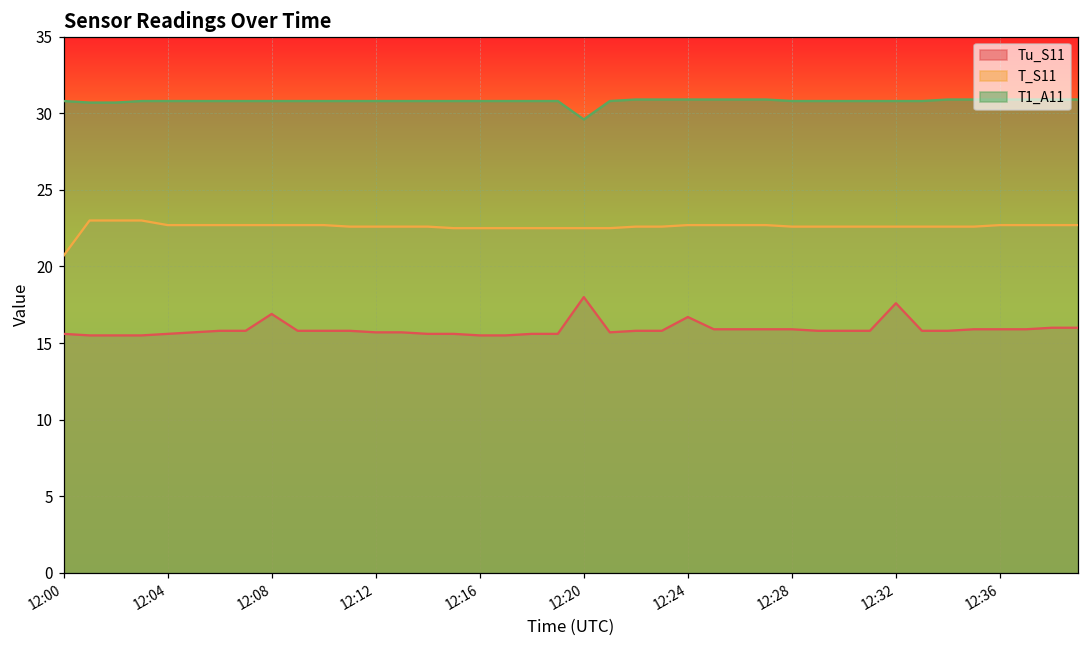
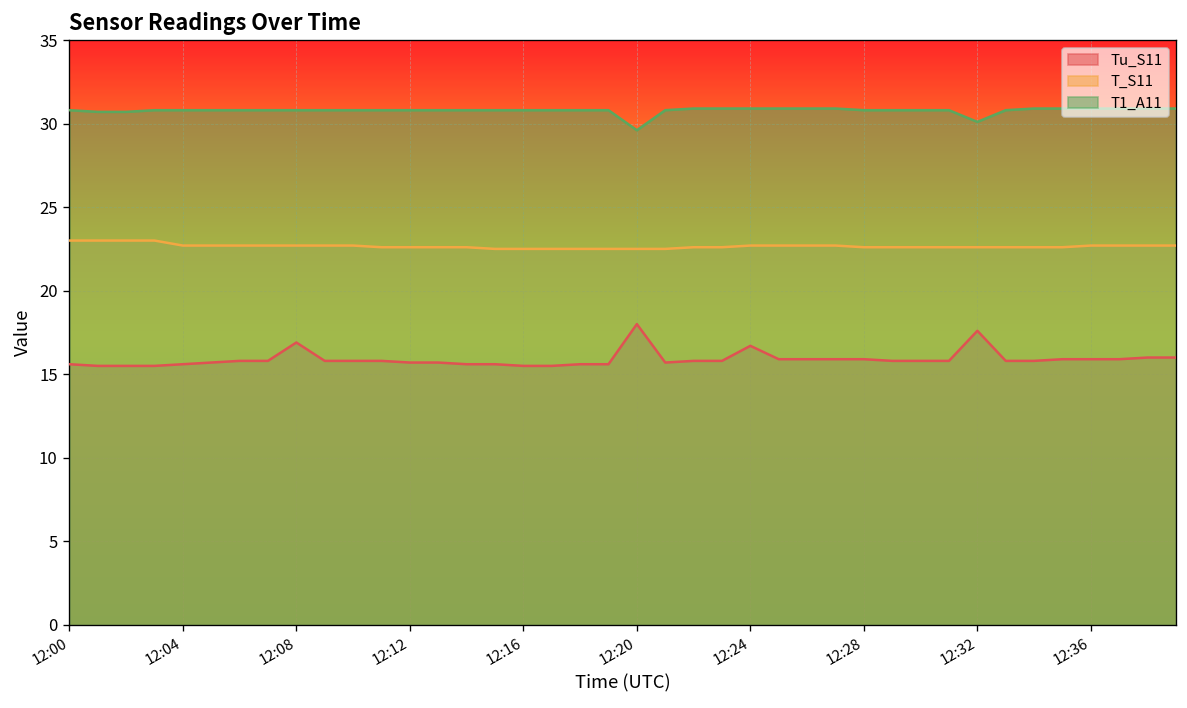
  {
    "Tu_S11": {
      "12:00": 15.6,
      "12:04": 15.6,
      "12:08": 16.9,
      "12:12": 15.7,
      "12:16": 15.5,
      "12:20": 18.0,
      "12:24": 16.7,
      "12:28": 15.9,
      "12:32": 17.6,
      "12:36": 15.9
    },
    "T_S11": {
-     "12:00": 20.7,
+     "12:00": 23.0,
      "12:04": 22.7,
      "12:08": 22.7,
      "12:12": 22.6,
      "12:16": 22.5,
      "12:20": 22.5,
      "12:24": 22.7,
      "12:28": 22.6,
      "12:32": 22.6,
      "12:36": 22.7
    },
    "T1_A11": {
      "12:00": 30.8,
      "12:04": 30.8,
      "12:08": 30.8,
      "12:12": 30.8,
      "12:16": 30.8,
      "12:20": 29.6,
      "12:24": 30.9,
      "12:28": 30.8,
-     "12:32": 30.8
+     "12:32": 30.1
    }
  }
